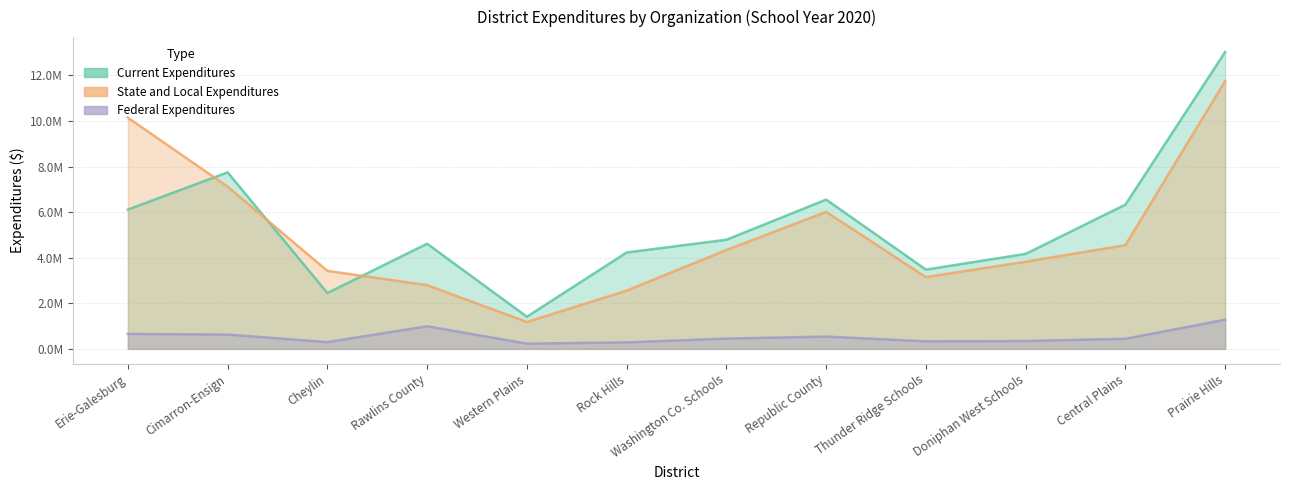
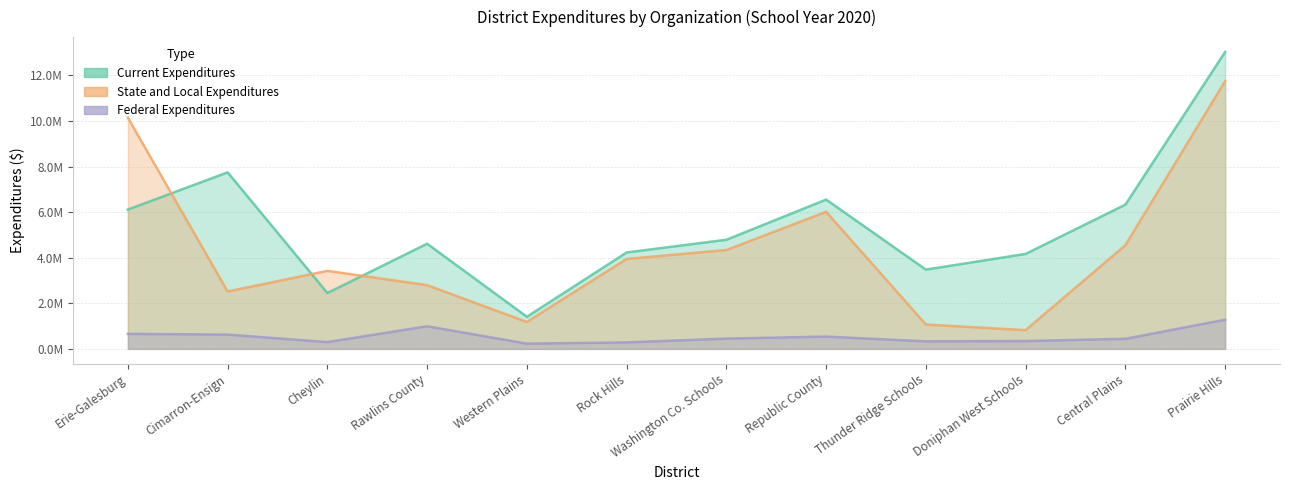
  {
    "State and Local Expenditures": {
      "Erie-Galesburg": 10100000,
-     "Cimarron-Ensign": 7100000,
+     "Cimarron-Ensign": 2500000,
      "Cheylin": 3400000,
      "Rawlins County": 2800000,
      "Western Plains": 1200000,
-     "Rock Hills": 2600000,
+     "Rock Hills": 3900000,
      "Washington Co. Schools": 4300000,
      "Republic County": 6000000,
-     "Thunder Ridge Schools": 3100000,
-     "Doniphan West Schools": 3800000,
+     "Thunder Ridge Schools": 1100000,
+     "Doniphan West Schools": 800000,
      "Central Plains": 4500000,
      "Prairie Hills": 11700000
    }
  }
